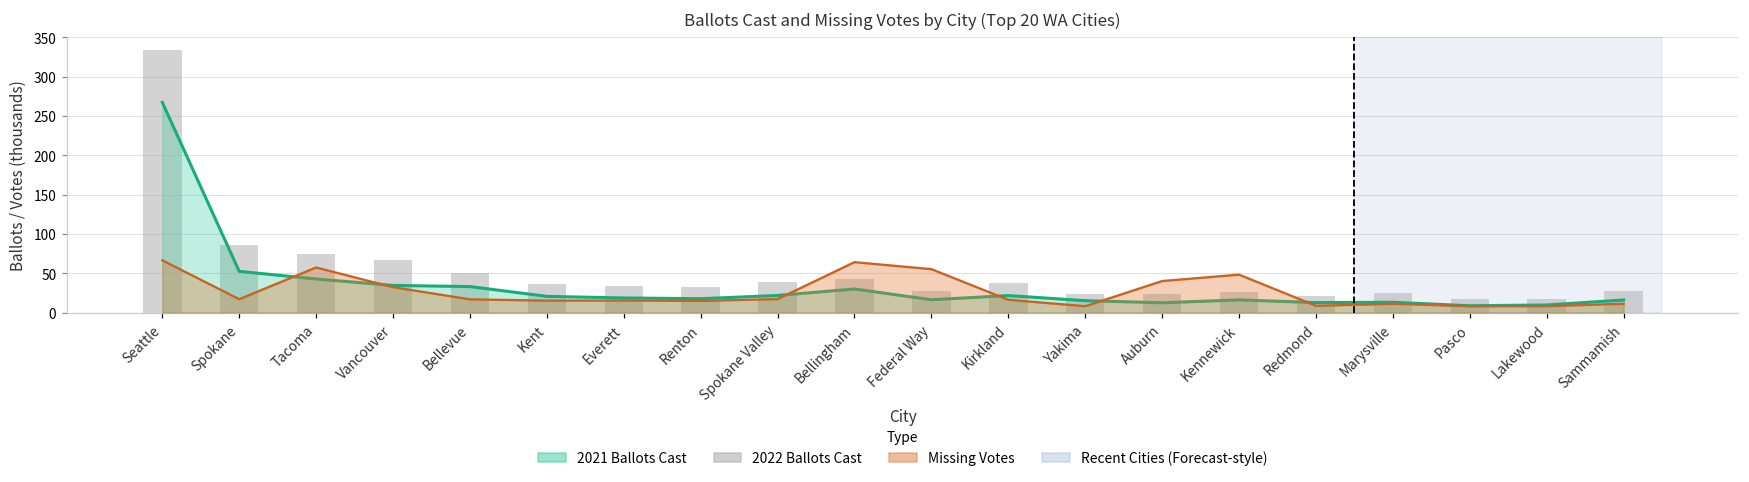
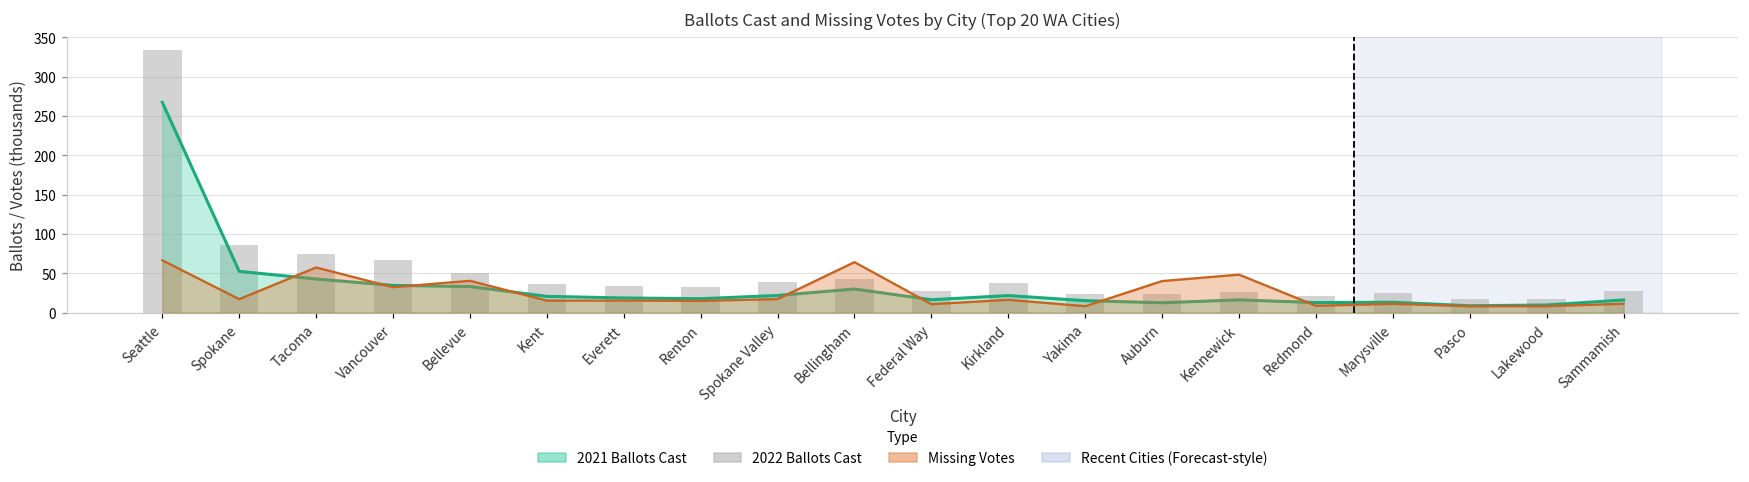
  {
    "Missing Votes": {
      "Seattle": 70,
      "Spokane": 20,
      "Tacoma": 60,
-     "Bellevue": 20,
+     "Bellevue": 40,
      "Kent": 20,
      "Spokane Valley": 20,
      "Bellingham": 60,
-     "Federal Way": 60,
+     "Federal Way": 10,
      "Kirkland": 20,
      "Yakima": 10,
      "Auburn": 40,
      "Kennewick": 50,
      "Redmond": 10,
      "Sammamish": 10
    }
  }
